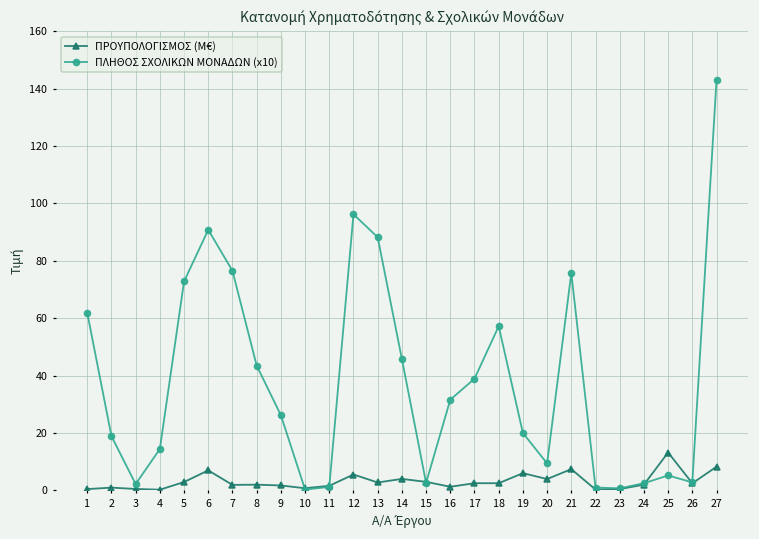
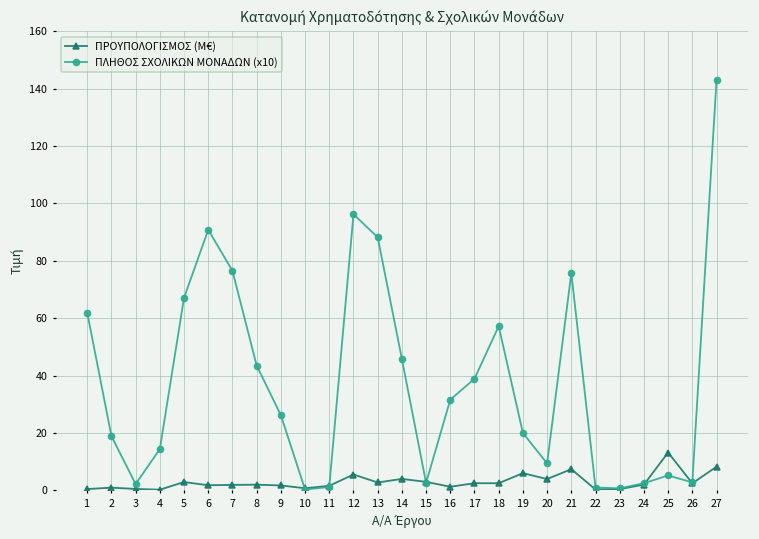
  {
    "ΠΡΟΥΠΟΛΟΓΙΣΜΟΣ (M€)": {
      "1": 0,
      "2": 1,
      "3": 1,
      "4": 0,
      "5": 3,
-     "6": 7,
+     "6": 2,
      "7": 2,
      "8": 2,
      "9": 2,
      "12": 6,
      "13": 3,
      "14": 4,
      "16": 1,
      "17": 3,
      "18": 3,
      "19": 6,
      "20": 4,
      "21": 7,
      "25": 13,
      "27": 8
    },
    "ΠΛΗΘΟΣ ΣΧΟΛΙΚΩΝ ΜΟΝΑΔΩΝ (x10)": {
      "1": 62,
      "2": 19,
      "3": 2,
      "4": 14,
-     "5": 73,
+     "5": 67,
      "6": 91,
      "7": 77,
      "8": 44,
      "9": 26,
      "12": 96,
      "13": 88,
      "14": 46,
      "16": 32,
      "17": 39,
      "18": 57,
      "19": 20,
      "20": 9,
      "21": 76,
      "25": 5,
      "27": 143
    }
  }
